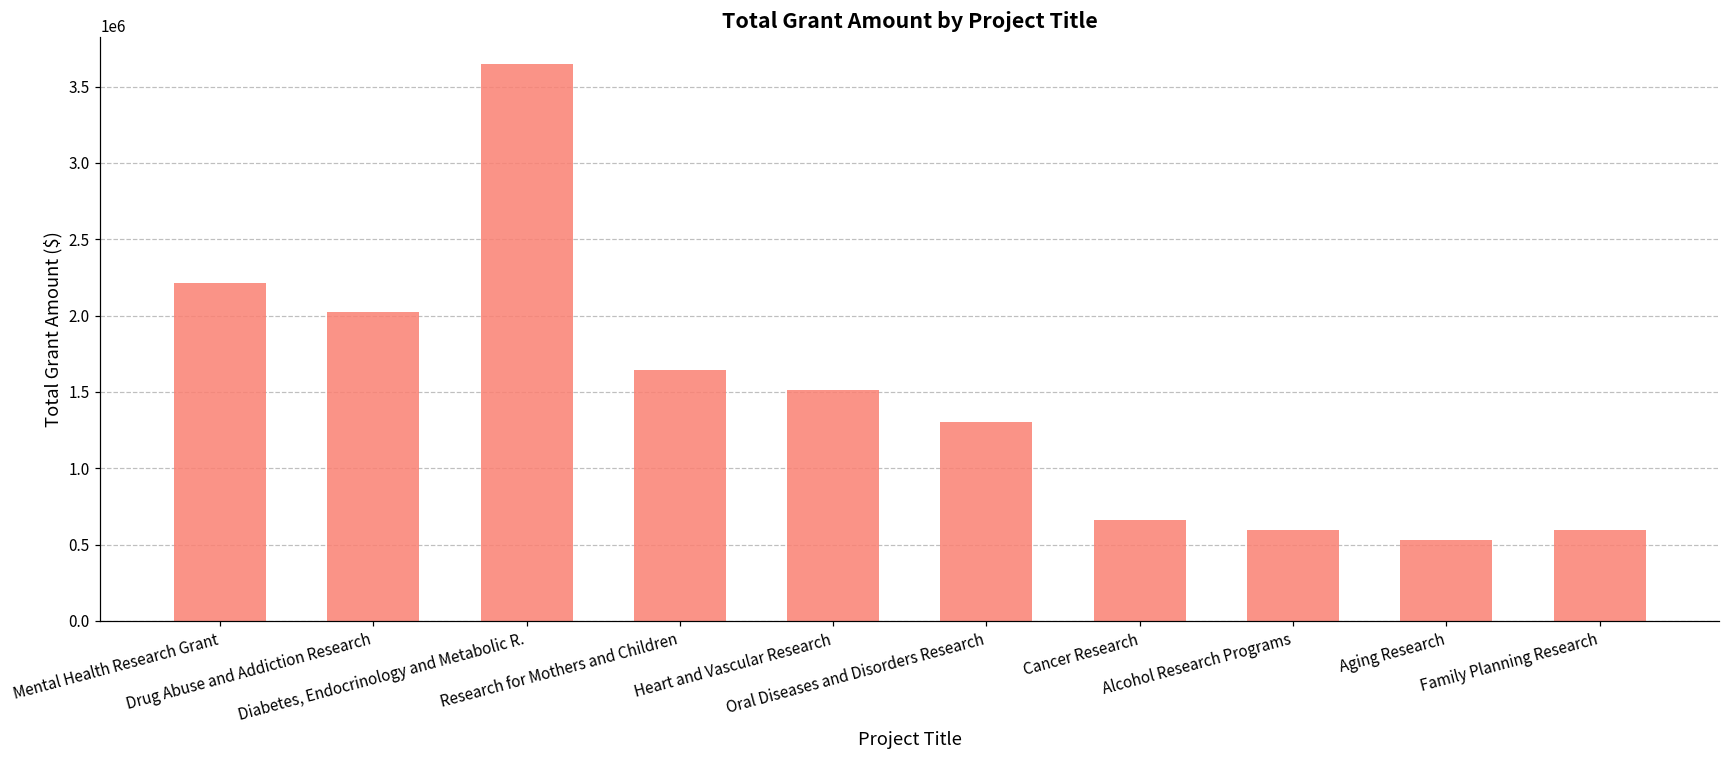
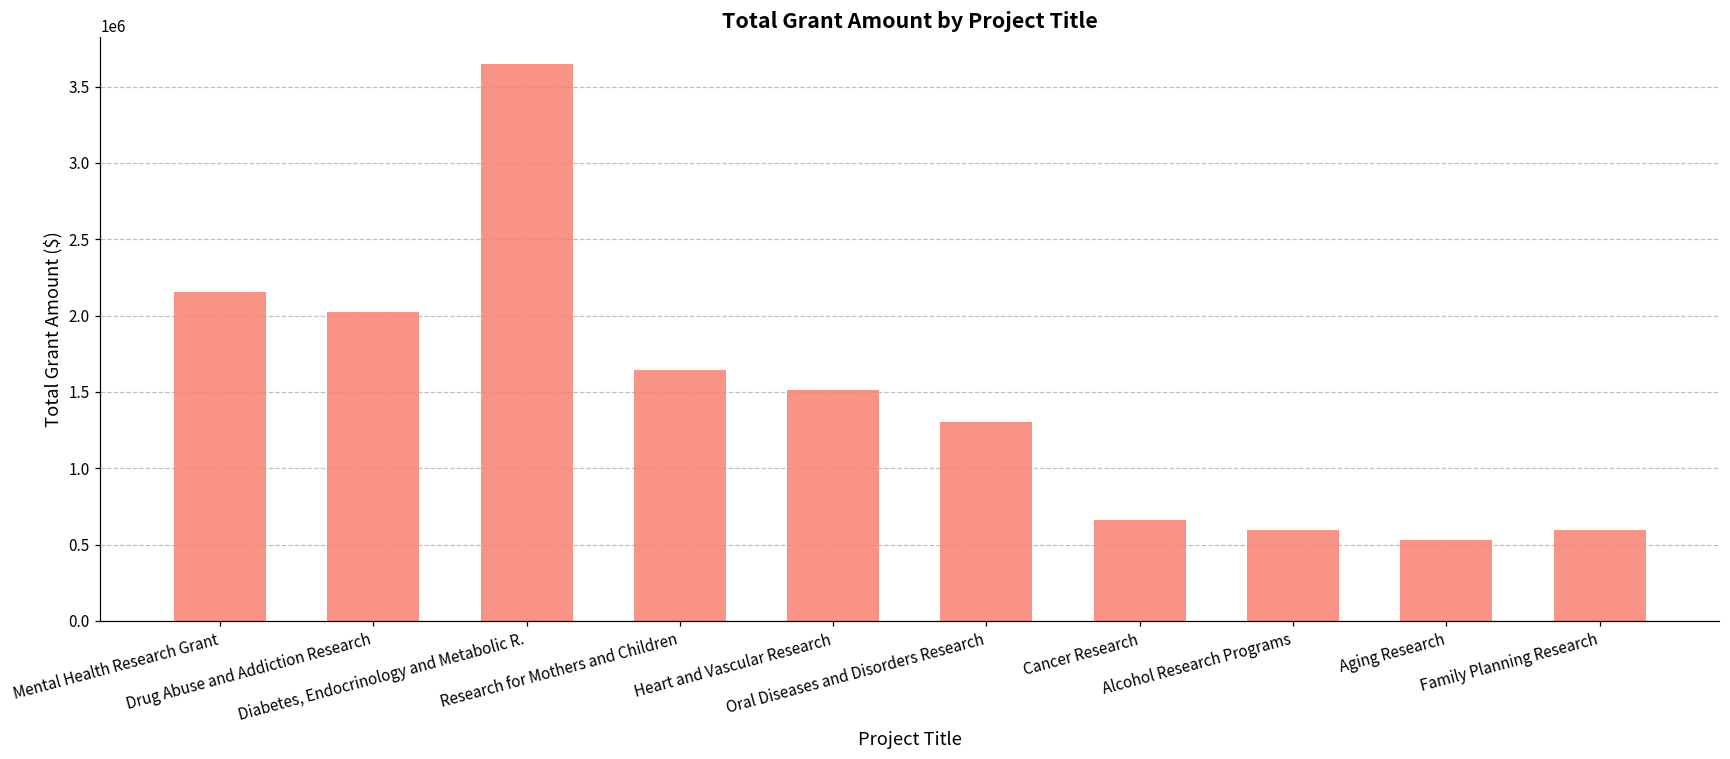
  {
-   "Mental Health Research Grant": 2210000,
+   "Mental Health Research Grant": 2150000,
    "Drug Abuse and Addiction Research": 2030000,
    "Diabetes, Endocrinology and Metabolic R.": 3650000,
    "Research for Mothers and Children": 1640000,
    "Heart and Vascular Research": 1510000,
    "Oral Diseases and Disorders Research": 1300000,
    "Cancer Research": 660000,
    "Alcohol Research Programs": 600000,
    "Aging Research": 530000,
    "Family Planning Research": 600000
  }
